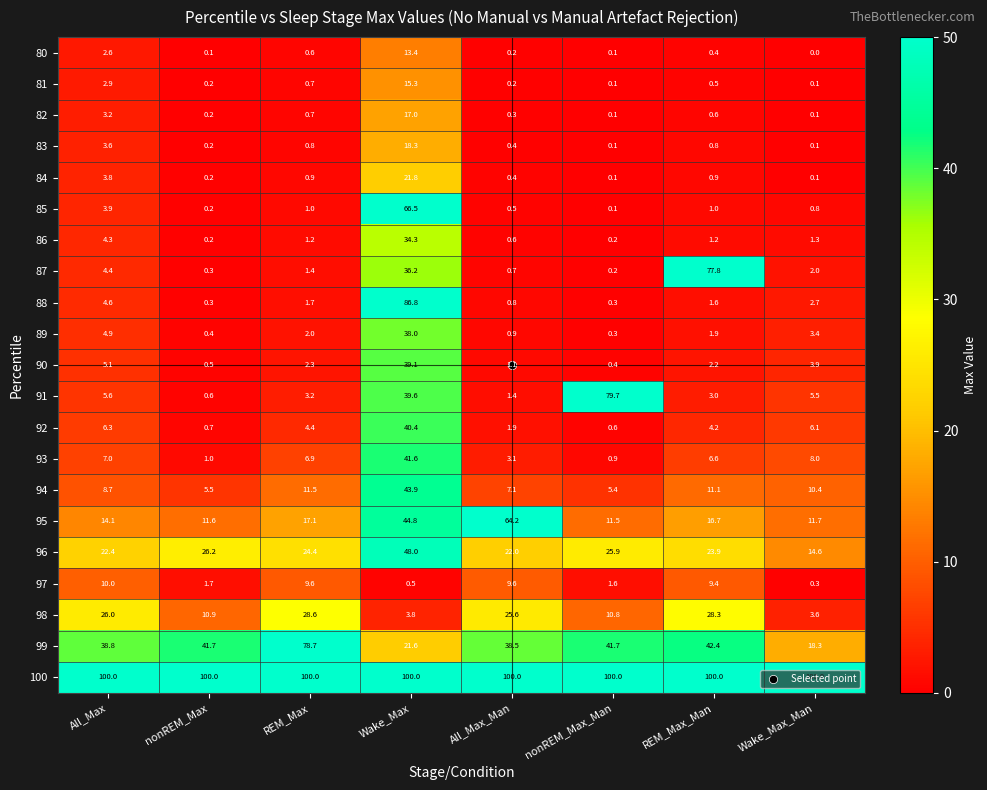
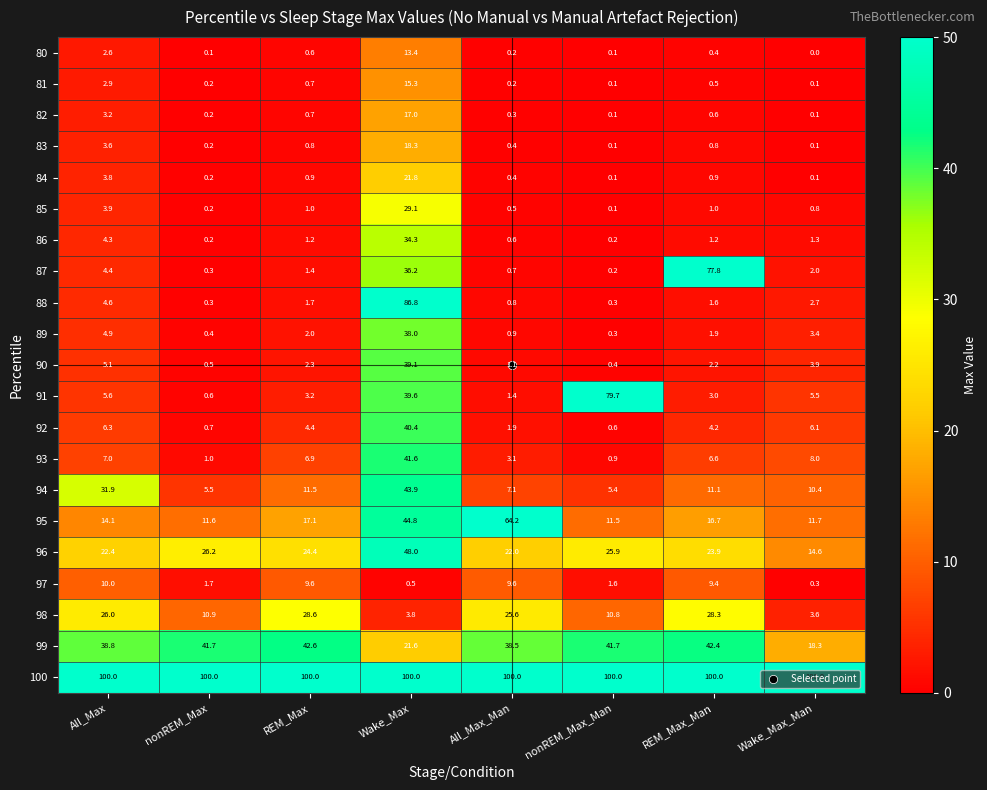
  {
    "80": {
      "All_Max": 2.6,
      "nonREM_Max": 0.1,
      "REM_Max": 0.6,
      "Wake_Max": 13.4,
      "All_Max_Man": 0.2,
      "nonREM_Max_Man": 0.1,
      "REM_Max_Man": 0.4,
      "Wake_Max_Man": 0.0
    },
    "81": {
      "All_Max": 2.9,
      "nonREM_Max": 0.2,
      "REM_Max": 0.7,
      "Wake_Max": 15.3,
      "All_Max_Man": 0.2,
      "nonREM_Max_Man": 0.1,
      "REM_Max_Man": 0.5,
      "Wake_Max_Man": 0.1
    },
    "82": {
      "All_Max": 3.2,
      "nonREM_Max": 0.2,
      "REM_Max": 0.7,
      "Wake_Max": 17.0,
      "All_Max_Man": 0.3,
      "nonREM_Max_Man": 0.1,
      "REM_Max_Man": 0.6,
      "Wake_Max_Man": 0.1
    },
    "83": {
      "All_Max": 3.6,
      "nonREM_Max": 0.2,
      "REM_Max": 0.8,
      "Wake_Max": 18.3,
      "All_Max_Man": 0.4,
      "nonREM_Max_Man": 0.1,
      "REM_Max_Man": 0.8,
      "Wake_Max_Man": 0.1
    },
    "84": {
      "All_Max": 3.8,
      "nonREM_Max": 0.2,
      "REM_Max": 0.9,
      "Wake_Max": 21.8,
      "All_Max_Man": 0.4,
      "nonREM_Max_Man": 0.1,
      "REM_Max_Man": 0.9,
      "Wake_Max_Man": 0.1
    },
    "85": {
      "All_Max": 3.9,
      "nonREM_Max": 0.2,
      "REM_Max": 1.0,
-     "Wake_Max": 66.5,
+     "Wake_Max": 29.1,
      "All_Max_Man": 0.5,
      "nonREM_Max_Man": 0.1,
      "REM_Max_Man": 1.0,
      "Wake_Max_Man": 0.8
    },
    "86": {
      "All_Max": 4.3,
      "nonREM_Max": 0.2,
      "REM_Max": 1.2,
      "Wake_Max": 34.3,
      "All_Max_Man": 0.6,
      "nonREM_Max_Man": 0.2,
      "REM_Max_Man": 1.2,
      "Wake_Max_Man": 1.3
    },
    "87": {
      "All_Max": 4.4,
      "nonREM_Max": 0.3,
      "REM_Max": 1.4,
      "Wake_Max": 36.2,
      "All_Max_Man": 0.7,
      "nonREM_Max_Man": 0.2,
      "REM_Max_Man": 77.8,
      "Wake_Max_Man": 2.0
    },
    "88": {
      "All_Max": 4.6,
      "nonREM_Max": 0.3,
      "REM_Max": 1.7,
      "Wake_Max": 86.8,
      "All_Max_Man": 0.8,
      "nonREM_Max_Man": 0.3,
      "REM_Max_Man": 1.6,
      "Wake_Max_Man": 2.7
    },
    "89": {
      "All_Max": 4.9,
      "nonREM_Max": 0.4,
      "REM_Max": 2.0,
      "Wake_Max": 38.0,
      "All_Max_Man": 0.9,
      "nonREM_Max_Man": 0.3,
      "REM_Max_Man": 1.9,
      "Wake_Max_Man": 3.4
    },
    "90": {
      "All_Max": 5.1,
      "nonREM_Max": 0.5,
      "REM_Max": 2.3,
      "Wake_Max": 39.1,
      "nonREM_Max_Man": 0.4,
      "REM_Max_Man": 2.2,
      "Wake_Max_Man": 3.9
    },
    "91": {
      "All_Max": 5.6,
      "nonREM_Max": 0.6,
      "REM_Max": 3.2,
      "Wake_Max": 39.6,
      "All_Max_Man": 1.4,
      "nonREM_Max_Man": 79.7,
      "REM_Max_Man": 3.0,
      "Wake_Max_Man": 5.5
    },
    "92": {
      "All_Max": 6.3,
      "nonREM_Max": 0.7,
      "REM_Max": 4.4,
      "Wake_Max": 40.4,
      "All_Max_Man": 1.9,
      "nonREM_Max_Man": 0.6,
      "REM_Max_Man": 4.2,
      "Wake_Max_Man": 6.1
    },
    "93": {
      "All_Max": 7.0,
      "nonREM_Max": 1.0,
      "REM_Max": 6.9,
      "Wake_Max": 41.6,
      "All_Max_Man": 3.1,
      "nonREM_Max_Man": 0.9,
      "REM_Max_Man": 6.6,
      "Wake_Max_Man": 8.0
    },
    "94": {
-     "All_Max": 8.7,
+     "All_Max": 31.9,
      "nonREM_Max": 5.5,
      "REM_Max": 11.5,
      "Wake_Max": 43.9,
      "All_Max_Man": 7.1,
      "nonREM_Max_Man": 5.4,
      "REM_Max_Man": 11.1,
      "Wake_Max_Man": 10.4
    },
    "95": {
      "All_Max": 14.1,
      "nonREM_Max": 11.6,
      "REM_Max": 17.1,
      "Wake_Max": 44.8,
      "All_Max_Man": 64.2,
      "nonREM_Max_Man": 11.5,
      "REM_Max_Man": 16.7,
      "Wake_Max_Man": 11.7
    },
    "96": {
      "All_Max": 22.4,
      "nonREM_Max": 26.2,
      "REM_Max": 24.4,
      "Wake_Max": 48.0,
      "All_Max_Man": 22.0,
      "nonREM_Max_Man": 25.9,
      "REM_Max_Man": 23.9,
      "Wake_Max_Man": 14.6
    },
    "97": {
      "All_Max": 10.0,
      "nonREM_Max": 1.7,
      "REM_Max": 9.6,
      "Wake_Max": 0.5,
      "All_Max_Man": 9.6,
      "nonREM_Max_Man": 1.6,
      "REM_Max_Man": 9.4,
      "Wake_Max_Man": 0.3
    },
    "98": {
      "All_Max": 26.0,
      "nonREM_Max": 10.9,
      "REM_Max": 28.6,
      "Wake_Max": 3.8,
      "All_Max_Man": 25.6,
      "nonREM_Max_Man": 10.8,
      "REM_Max_Man": 28.3,
      "Wake_Max_Man": 3.6
    },
    "99": {
      "All_Max": 38.8,
      "nonREM_Max": 41.7,
-     "REM_Max": 78.7,
+     "REM_Max": 42.6,
      "Wake_Max": 21.6,
      "All_Max_Man": 38.5,
      "nonREM_Max_Man": 41.7,
      "REM_Max_Man": 42.4,
      "Wake_Max_Man": 18.3
    },
    "100": {
      "All_Max": 100.0,
      "nonREM_Max": 100.0,
      "REM_Max": 100.0,
      "Wake_Max": 100.0,
      "All_Max_Man": 100.0,
      "nonREM_Max_Man": 100.0,
      "REM_Max_Man": 100.0
    }
  }
